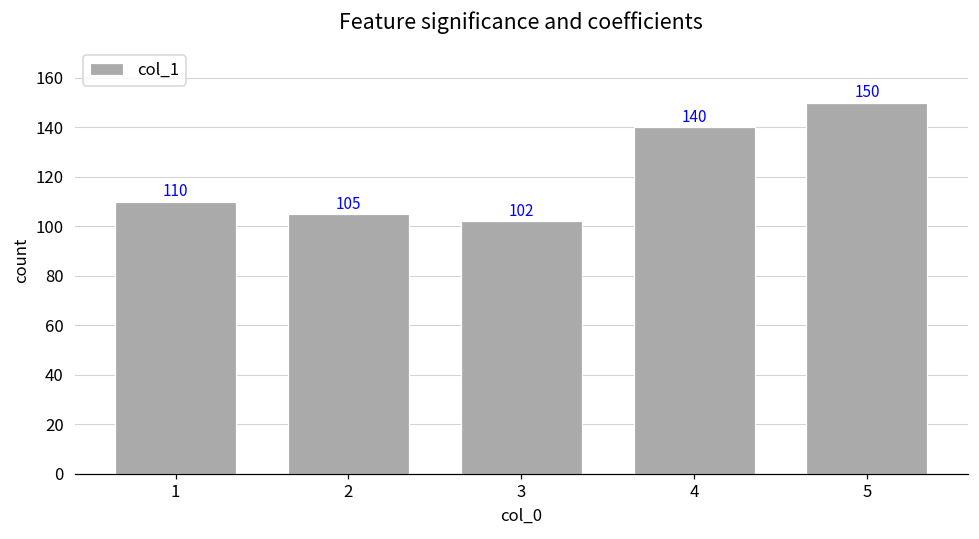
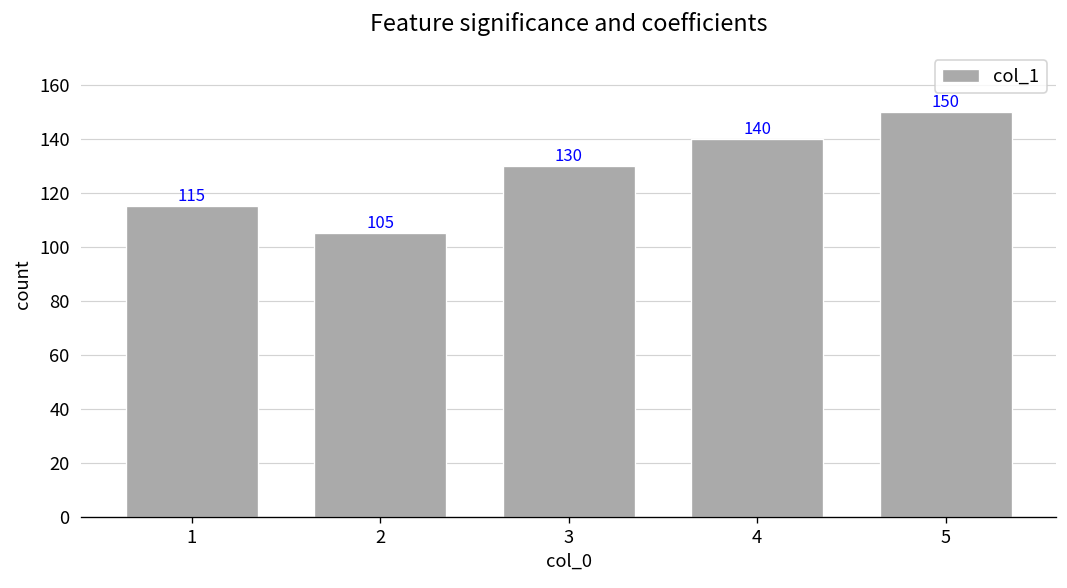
  {
-   "1": 110,
+   "1": 115,
    "2": 105,
-   "3": 102,
+   "3": 130,
    "4": 140,
    "5": 150
  }
